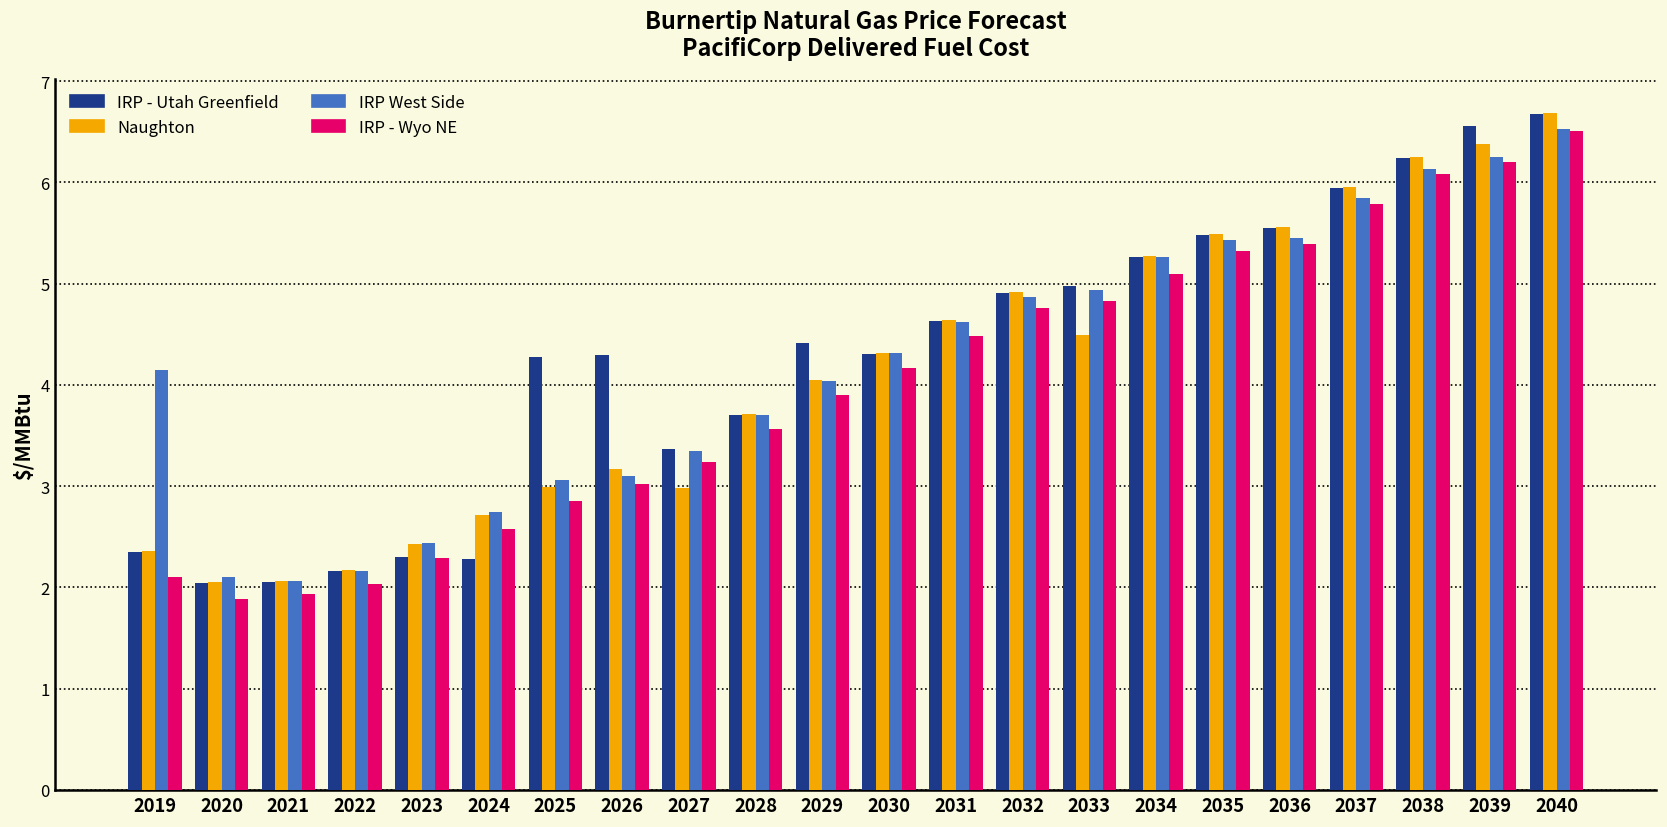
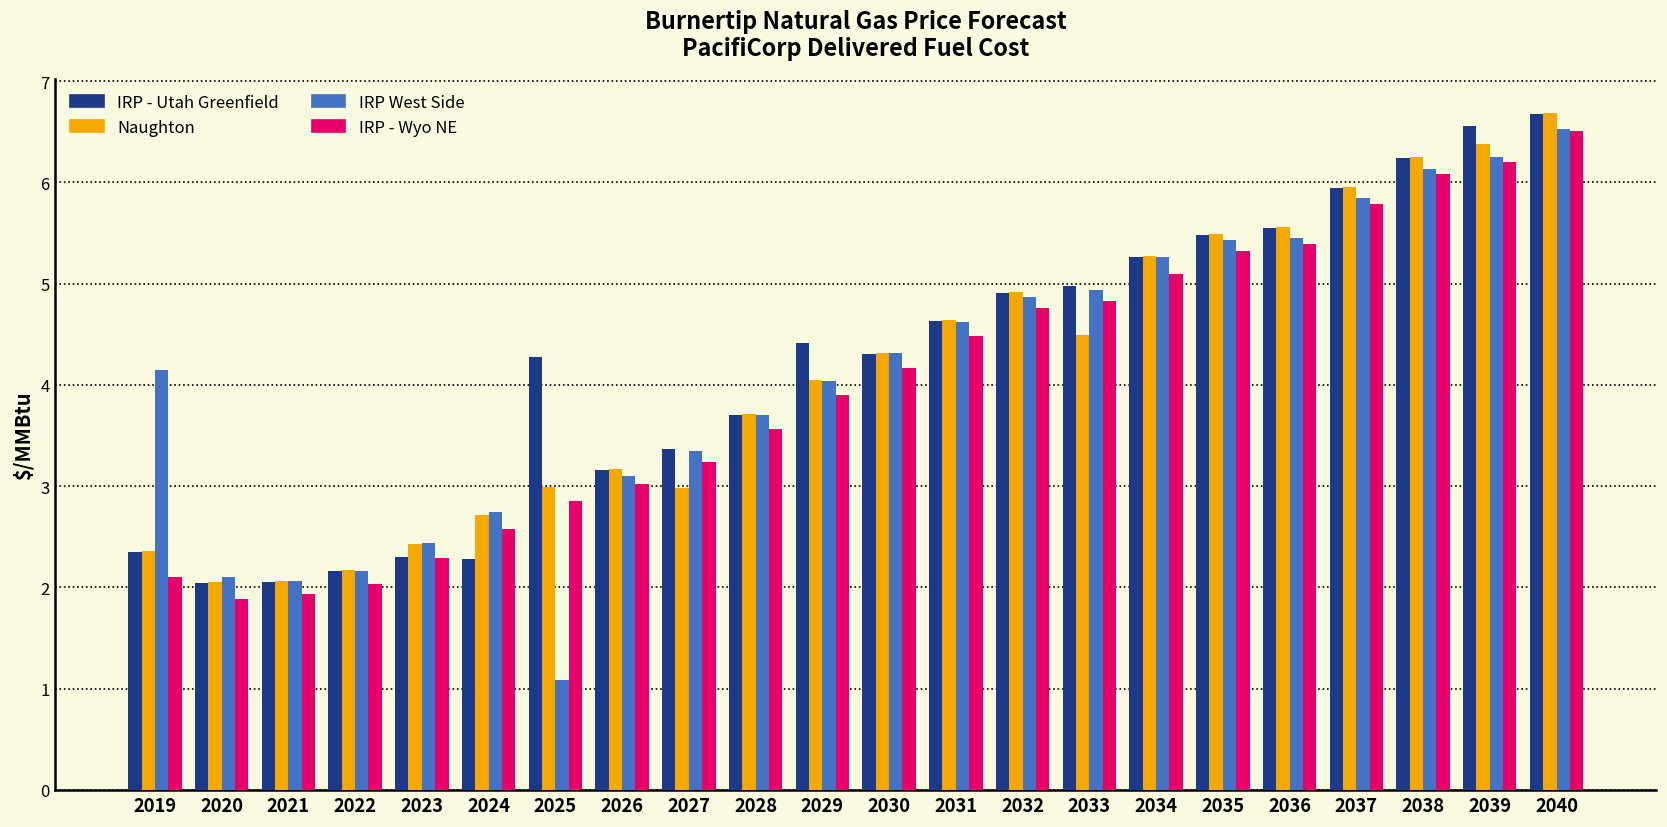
  {
    "IRP - Utah Greenfield": {
      "2019": 2.4,
      "2020": 2.0,
      "2021": 2.1,
      "2022": 2.2,
      "2023": 2.3,
      "2024": 2.3,
      "2025": 4.3,
-     "2026": 4.3,
+     "2026": 3.2,
      "2027": 3.4,
      "2028": 3.7,
      "2029": 4.4,
      "2030": 4.3,
      "2031": 4.6,
      "2032": 4.9,
      "2033": 5.0,
      "2034": 5.3,
      "2035": 5.5,
      "2036": 5.6,
      "2037": 6.0,
      "2038": 6.2,
      "2039": 6.6,
      "2040": 6.7
    },
    "Naughton": {
      "2019": 2.4,
      "2020": 2.1,
      "2021": 2.1,
      "2022": 2.2,
      "2023": 2.4,
      "2024": 2.7,
      "2025": 3.0,
      "2026": 3.2,
      "2027": 3.0,
      "2028": 3.7,
      "2029": 4.1,
      "2030": 4.3,
      "2031": 4.6,
      "2032": 4.9,
      "2033": 4.5,
      "2034": 5.3,
      "2035": 5.5,
      "2036": 5.6,
      "2037": 6.0,
      "2038": 6.3,
      "2039": 6.4,
      "2040": 6.7
    },
    "IRP West Side": {
      "2019": 4.2,
      "2020": 2.1,
      "2021": 2.1,
      "2022": 2.2,
      "2023": 2.4,
      "2024": 2.8,
-     "2025": 3.1,
+     "2025": 1.1,
      "2026": 3.1,
      "2027": 3.4,
      "2028": 3.7,
      "2029": 4.0,
      "2030": 4.3,
      "2031": 4.6,
      "2032": 4.9,
      "2033": 4.9,
      "2034": 5.3,
      "2035": 5.4,
      "2036": 5.5,
      "2037": 5.9,
      "2038": 6.1,
      "2039": 6.3,
      "2040": 6.5
    },
    "IRP - Wyo NE": {
      "2019": 2.1,
      "2020": 1.9,
      "2021": 1.9,
      "2022": 2.0,
      "2023": 2.3,
      "2024": 2.6,
      "2025": 2.9,
      "2026": 3.0,
      "2027": 3.2,
      "2028": 3.6,
      "2029": 3.9,
      "2030": 4.2,
      "2031": 4.5,
      "2032": 4.8,
      "2033": 4.8,
      "2034": 5.1,
      "2035": 5.3,
      "2036": 5.4,
      "2037": 5.8,
      "2038": 6.1,
      "2039": 6.2,
      "2040": 6.5
    }
  }
